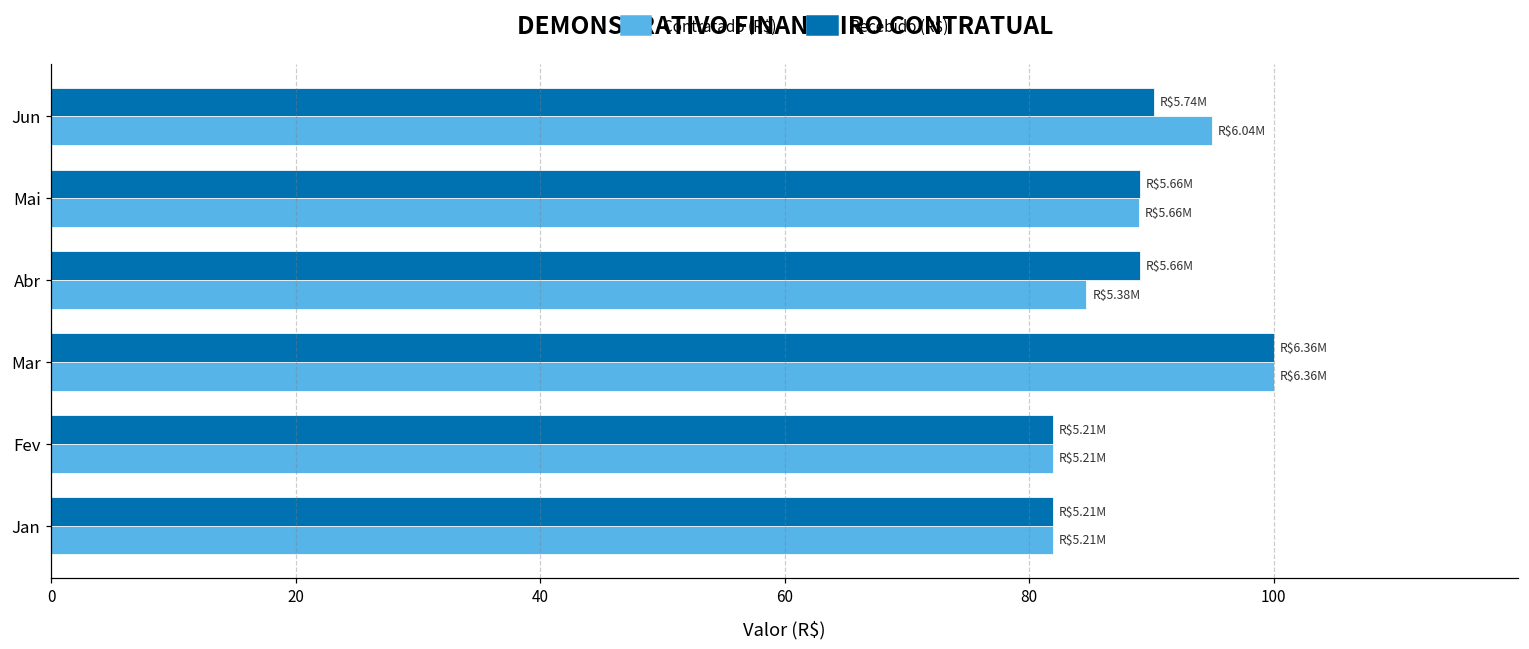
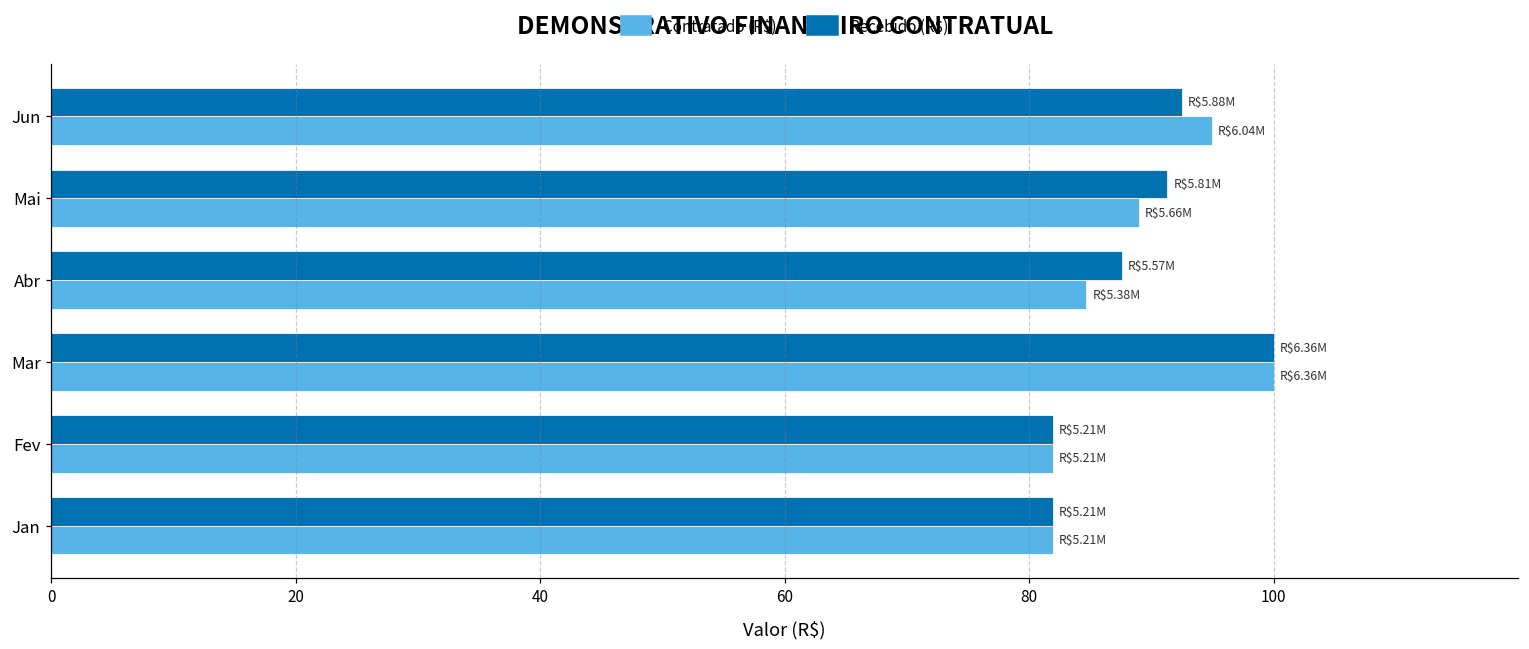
  {
    "Recebido (R$)": {
-     "Jun": "$5.74M",
-     "Mai": "$5.66M",
-     "Abr": "$5.66M"
+     "Jun": "$5.88M",
+     "Mai": "$5.81M",
+     "Abr": "$5.57M"
    }
  }
